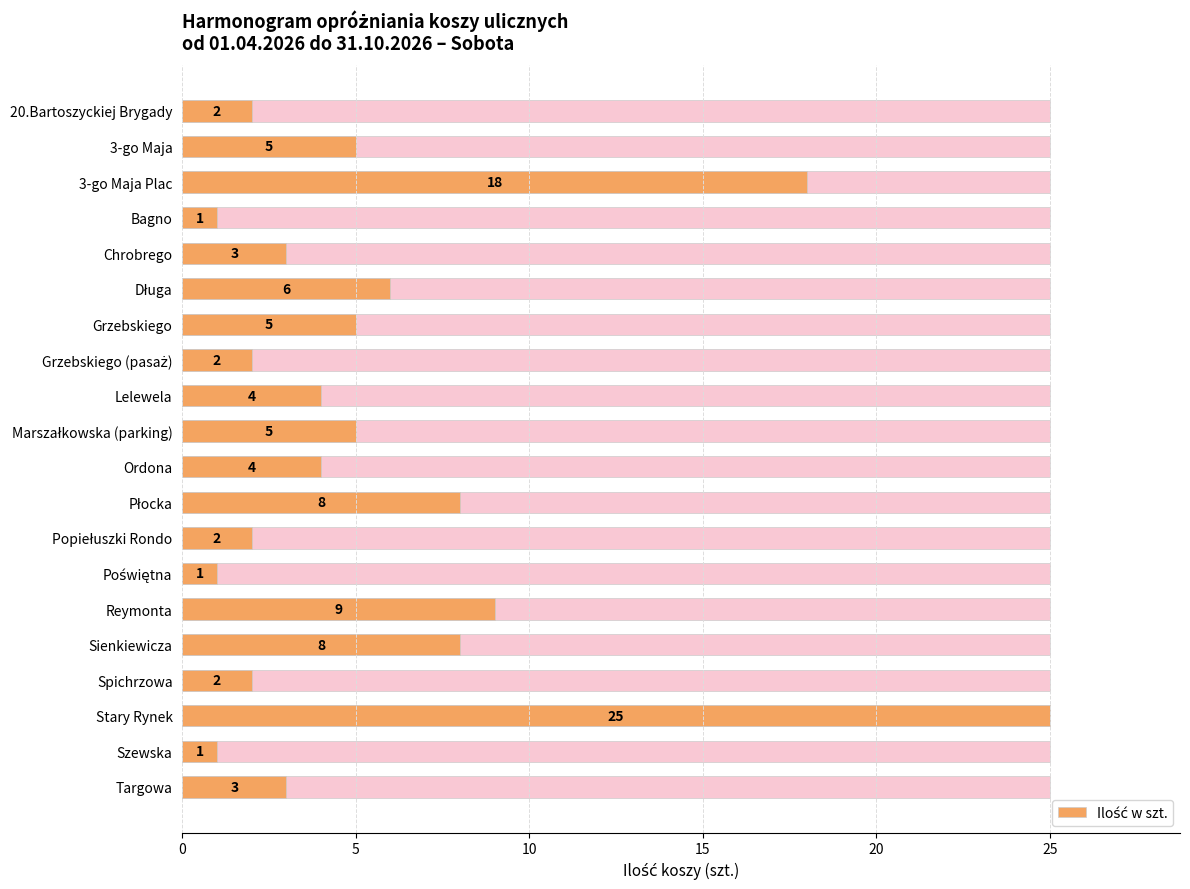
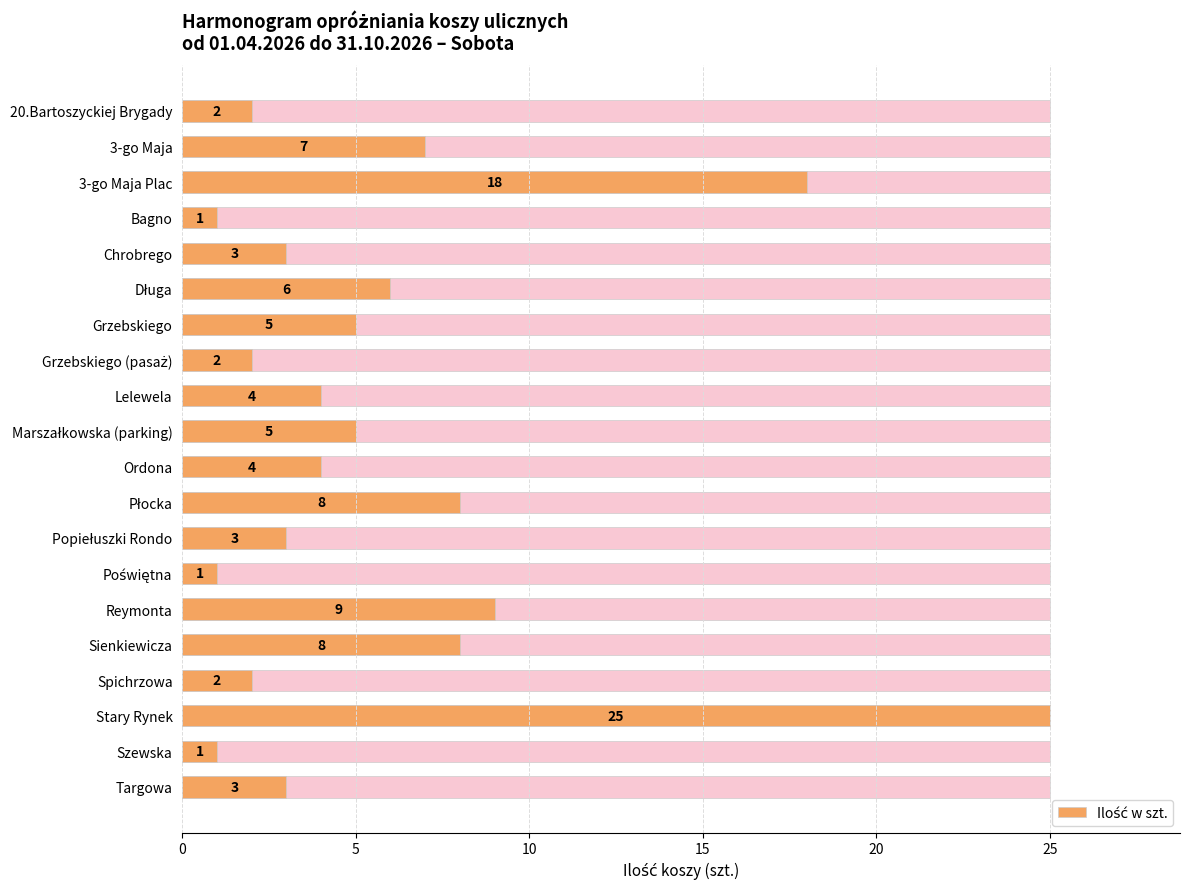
  {
    "Ilość w szt.": {
-     "3-go Maja": 5,
-     "Popiełuszki Rondo": 2,
+     "3-go Maja": 7,
+     "Popiełuszki Rondo": 3,
      "Stary Rynek": 25
    }
  }
